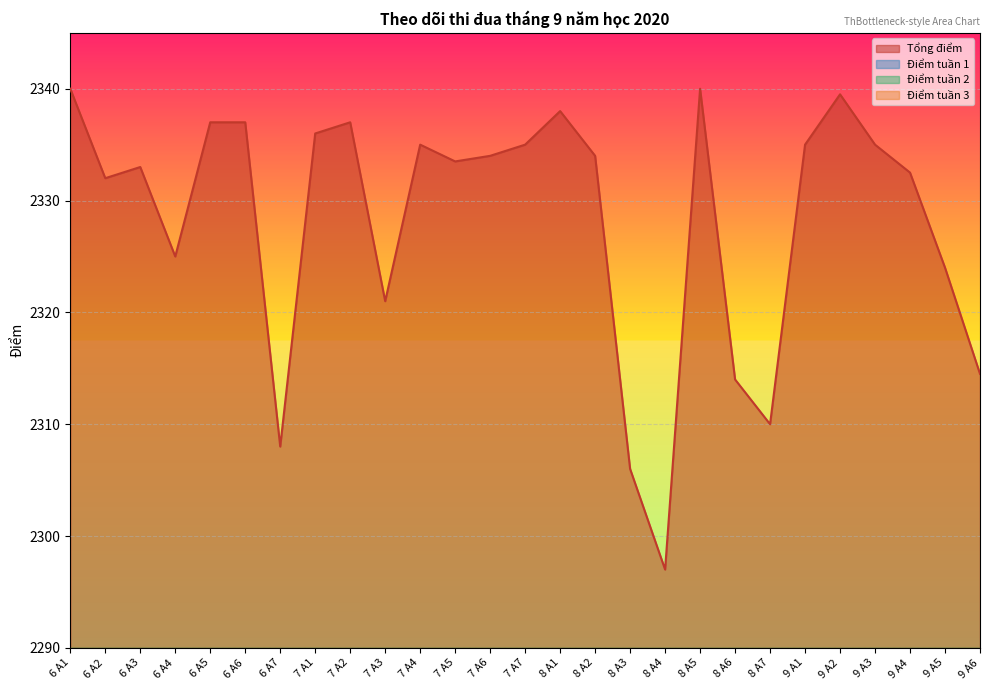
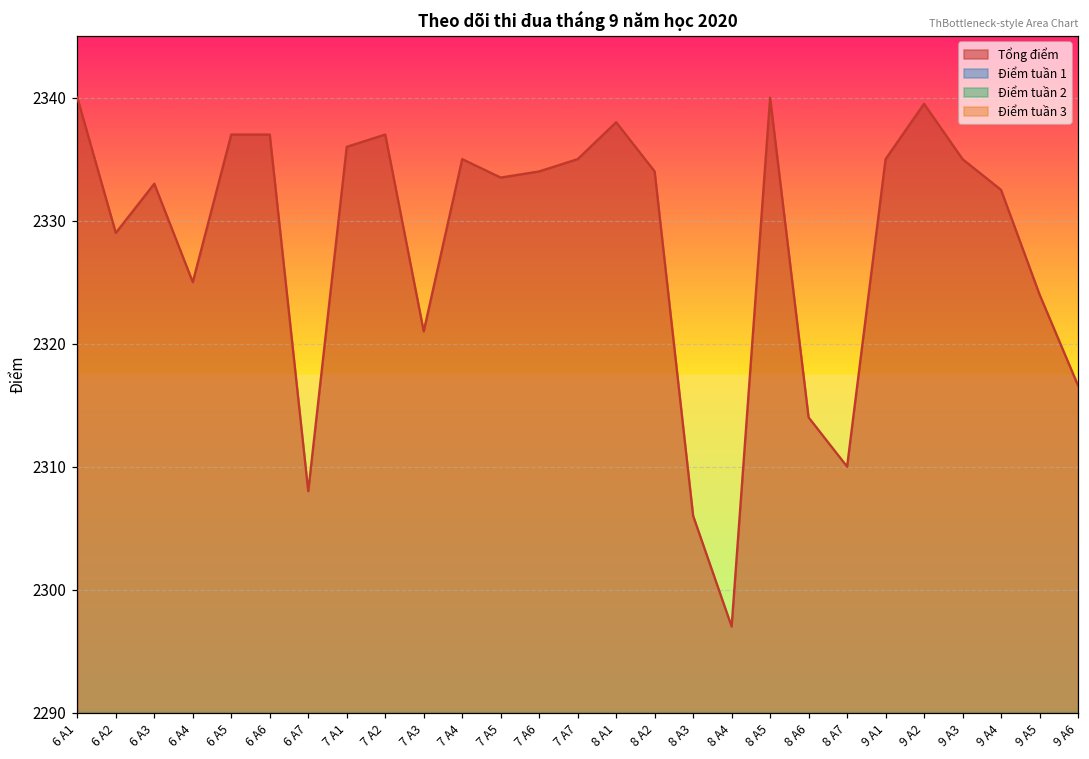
  {
    "Tổng điểm": {
      "6 A1": 2340.0,
-     "6 A2": 2332,
+     "6 A2": 2329,
      "6 A3": 2333.0,
      "6 A4": 2325.0,
      "6 A5": 2337.0,
      "6 A6": 2337.0,
      "6 A7": 2308.0,
      "7 A1": 2336.0,
      "7 A2": 2337.0,
      "7 A3": 2321.0,
      "7 A4": 2335.0,
      "7 A5": 2333.5,
      "7 A6": 2334.0,
      "7 A7": 2335.0,
      "8 A1": 2338.0,
      "8 A2": 2334.0,
      "8 A3": 2306.0,
      "8 A4": 2297.0,
      "8 A5": 2340.0,
      "8 A6": 2314.0,
      "8 A7": 2310.0,
      "9 A1": 2335.0,
      "9 A2": 2339.5,
      "9 A3": 2335.0,
      "9 A4": 2332.5,
      "9 A5": 2324.0,
-     "9 A6": 2314.5
+     "9 A6": 2316.6
    }
  }
